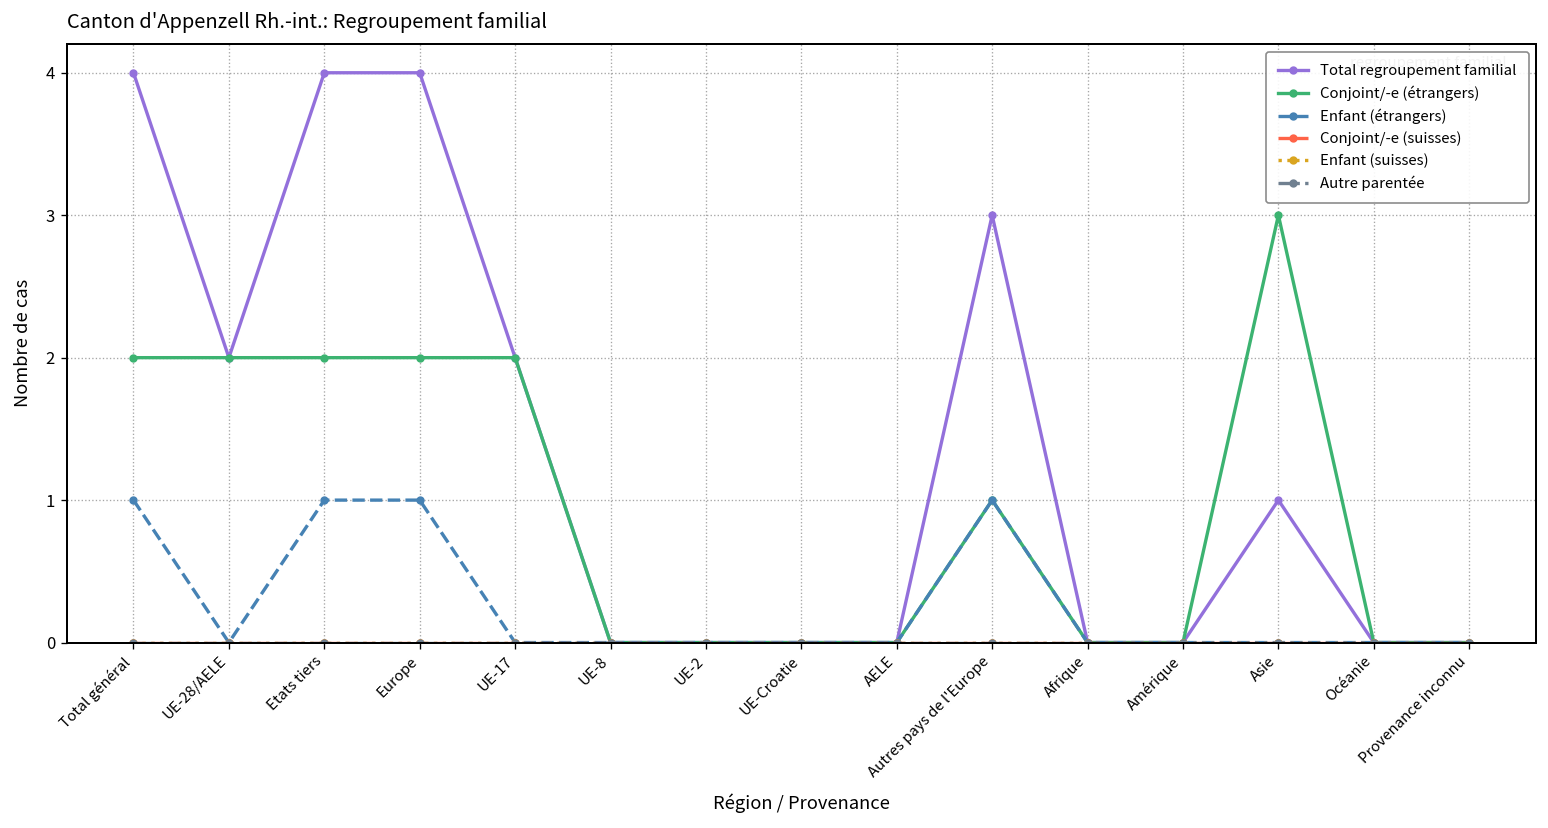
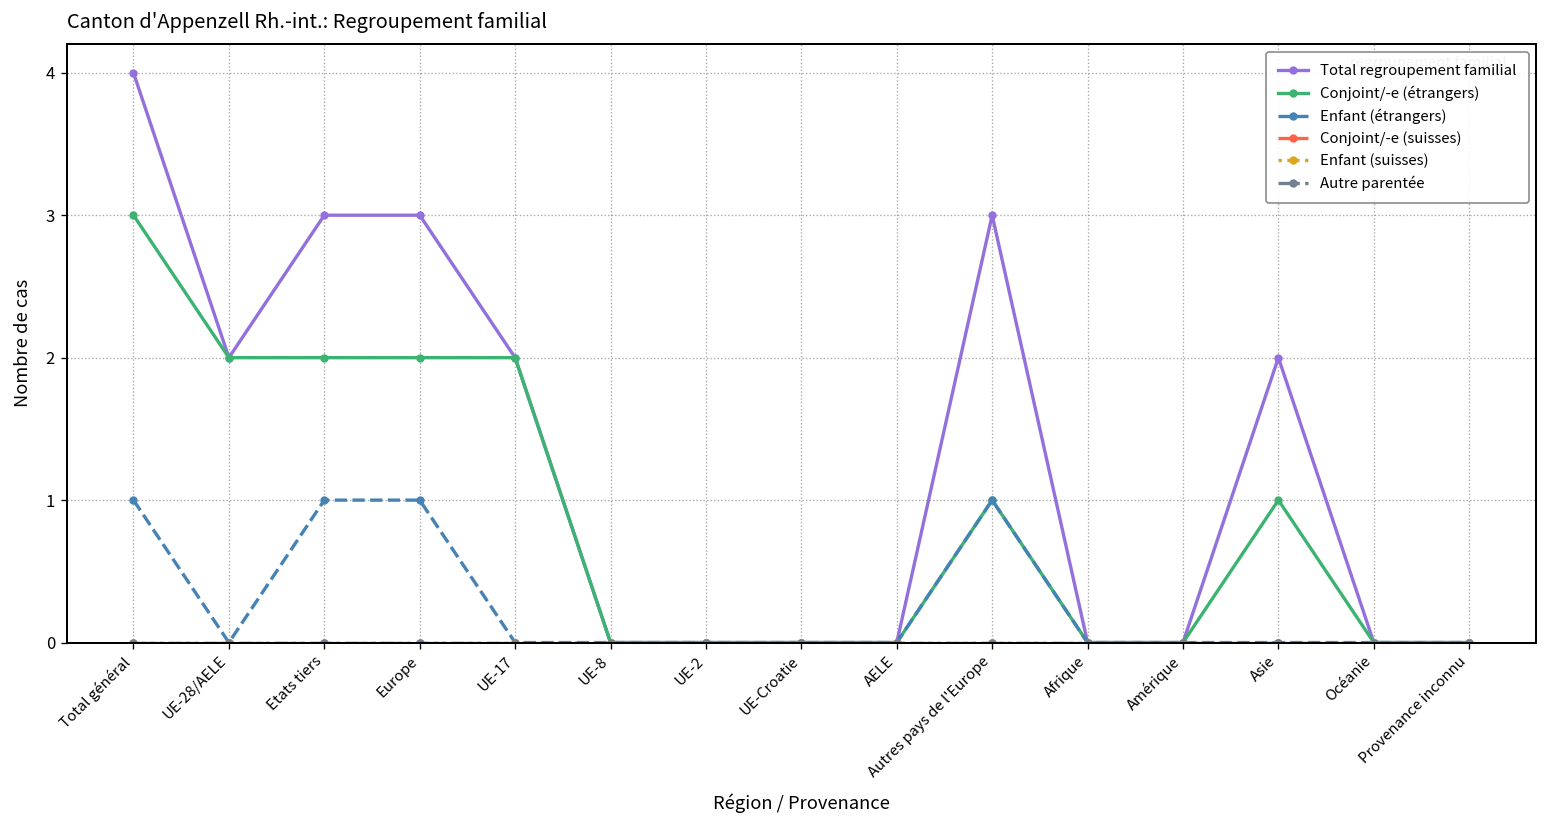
  {
    "Total regroupement familial": {
      "Total général": 4,
-     "Etats tiers": 4,
-     "Europe": 4,
+     "Etats tiers": 3,
+     "Europe": 3,
      "Autres pays de l'Europe": 3,
-     "Asie": 1
+     "Asie": 2
    },
    "Conjoint/-e (étrangers)": {
-     "Total général": 2,
+     "Total général": 3,
      "Etats tiers": 2,
      "Europe": 2,
-     "Asie": 3
+     "Asie": 1
    }
  }
